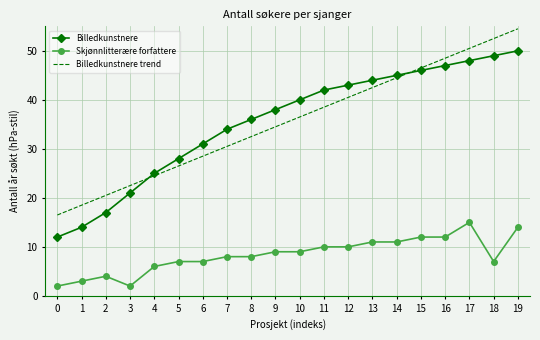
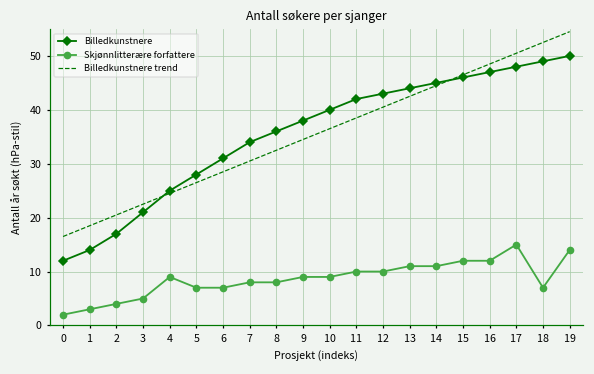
  {
    "Skjønnlitterære forfattere": {
      "0": 2,
      "1": 3,
      "2": 4,
-     "3": 2,
-     "4": 6,
+     "3": 5,
+     "4": 9,
      "5": 7,
      "6": 7,
      "7": 8,
      "8": 8,
      "9": 9,
      "10": 9,
      "11": 10,
      "12": 10,
      "13": 11,
      "14": 11,
      "15": 12,
      "16": 12,
      "17": 15,
      "18": 7,
      "19": 14
    }
  }
